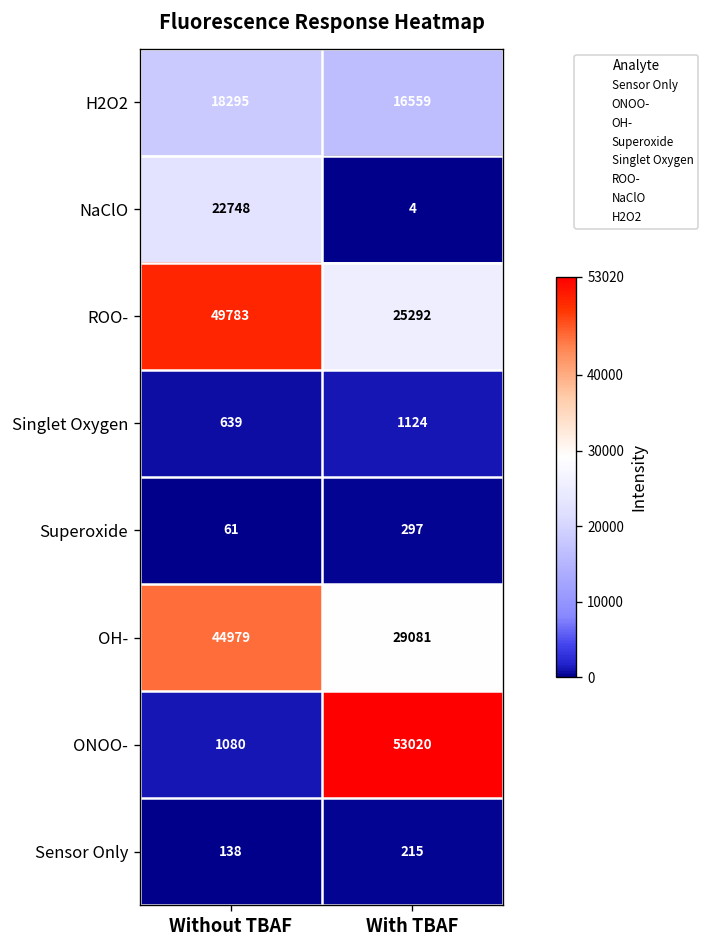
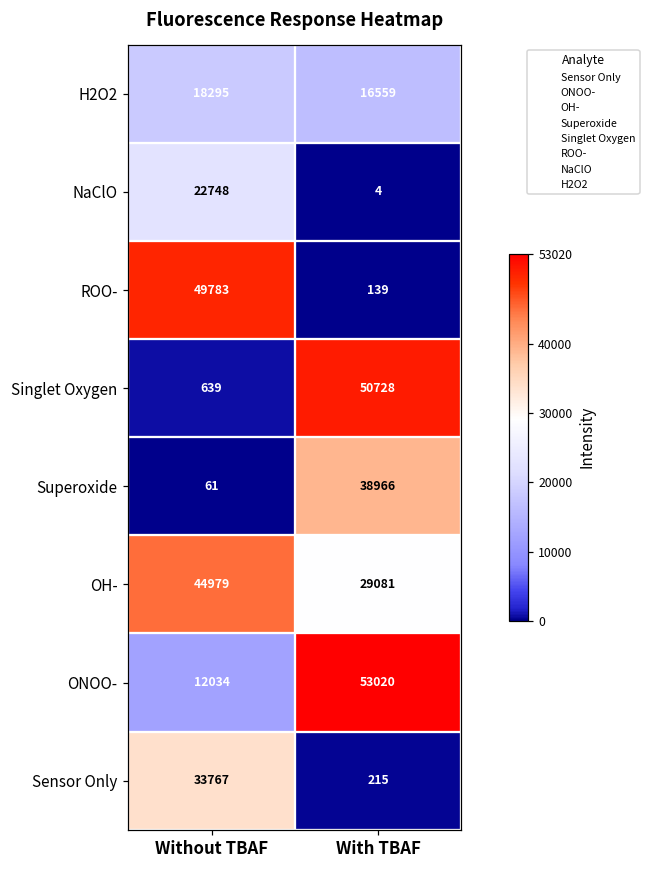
  {
    "H2O2": {
      "Without TBAF": 18295,
      "With TBAF": 16559
    },
    "NaClO": {
      "Without TBAF": 22748,
      "With TBAF": 4
    },
    "ROO-": {
      "Without TBAF": 49783,
-     "With TBAF": 25292
+     "With TBAF": 139
    },
    "Singlet Oxygen": {
      "Without TBAF": 639,
-     "With TBAF": 1124
+     "With TBAF": 50728
    },
    "Superoxide": {
      "Without TBAF": 61,
-     "With TBAF": 297
+     "With TBAF": 38966
    },
    "OH-": {
      "Without TBAF": 44979,
      "With TBAF": 29081
    },
    "ONOO-": {
-     "Without TBAF": 1080,
+     "Without TBAF": 12034,
      "With TBAF": 53020
    },
    "Sensor Only": {
-     "Without TBAF": 138,
+     "Without TBAF": 33767,
      "With TBAF": 215
    }
  }
